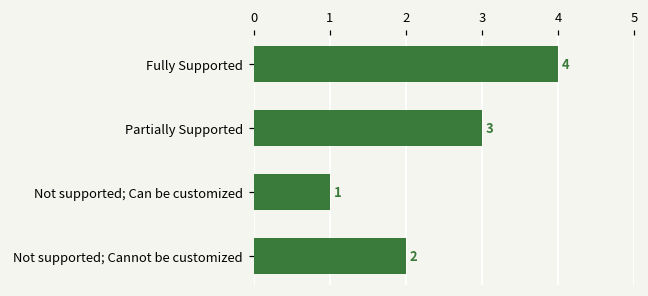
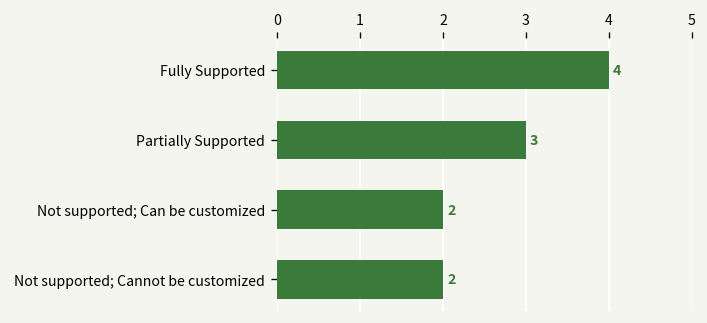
  {
    "Fully Supported": 4,
    "Partially Supported": 3,
-   "Not supported; Can be customized": 1,
+   "Not supported; Can be customized": 2,
    "Not supported; Cannot be customized": 2
  }
